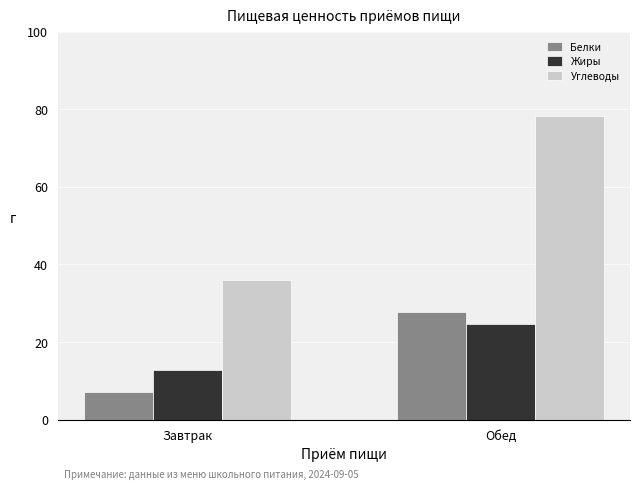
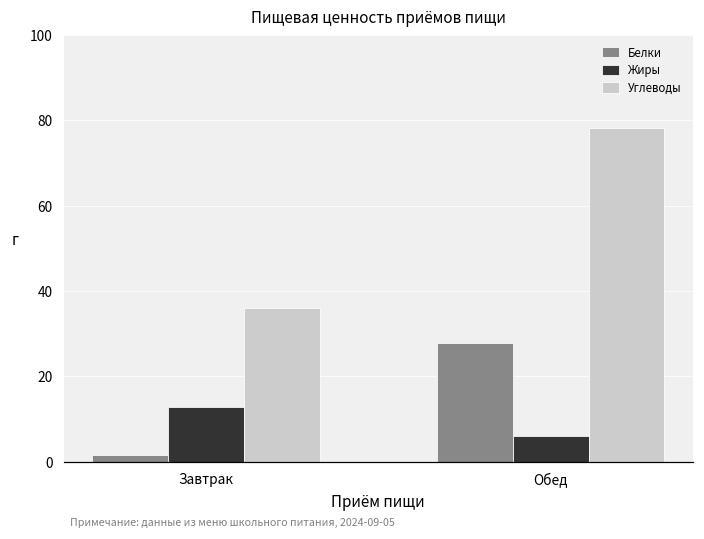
  {
    "Белки": {
-     "Завтрак": 7,
+     "Завтрак": 2,
      "Обед": 28
    },
    "Жиры": {
      "Завтрак": 13,
-     "Обед": 25
+     "Обед": 6
    },
    "Углеводы": {
      "Завтрак": 36,
      "Обед": 78
    }
  }
